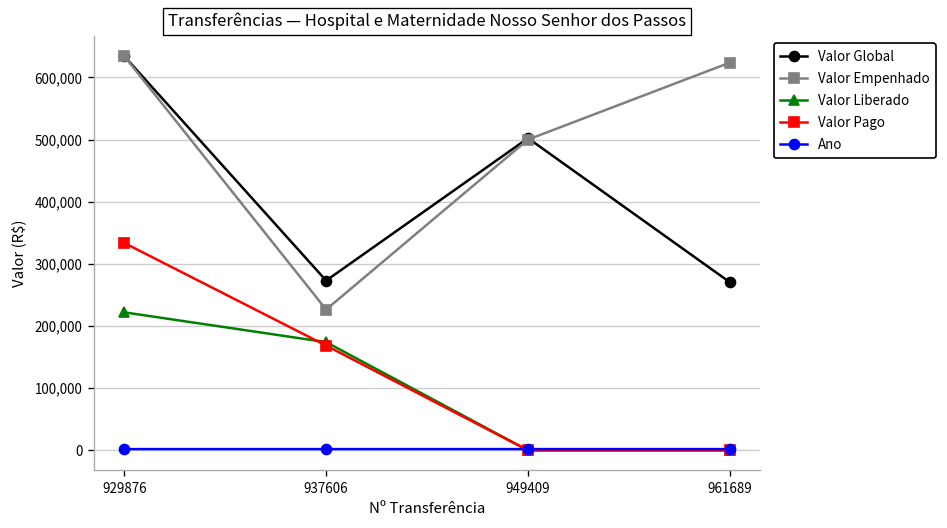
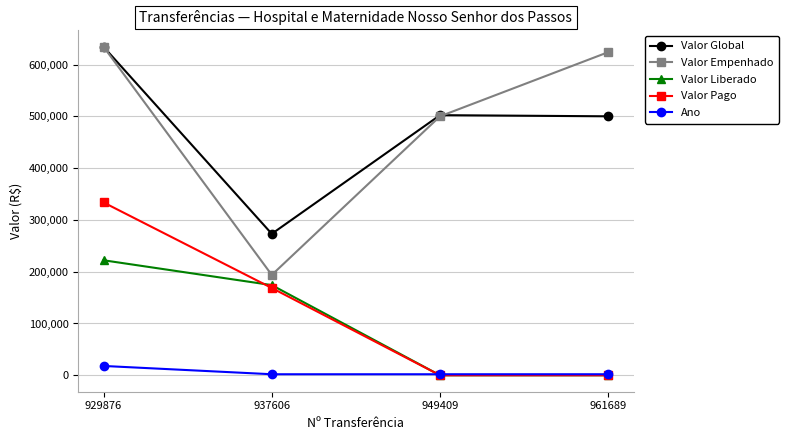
  {
    "Valor Global": {
      "937606": "270,000",
-     "961689": "270,000"
+     "961689": "500,000"
    },
    "Valor Empenhado": {
-     "937606": "230,000",
+     "937606": "190,000",
      "961689": "620,000"
    },
    "Valor Liberado": {
      "929876": "220,000",
      "937606": "170,000"
    },
    "Valor Pago": {
      "929876": "330,000",
      "937606": "170,000"
    },
    "Ano": {
-     "929876": "0",
+     "929876": "20,000",
      "937606": "0"
    }
  }
